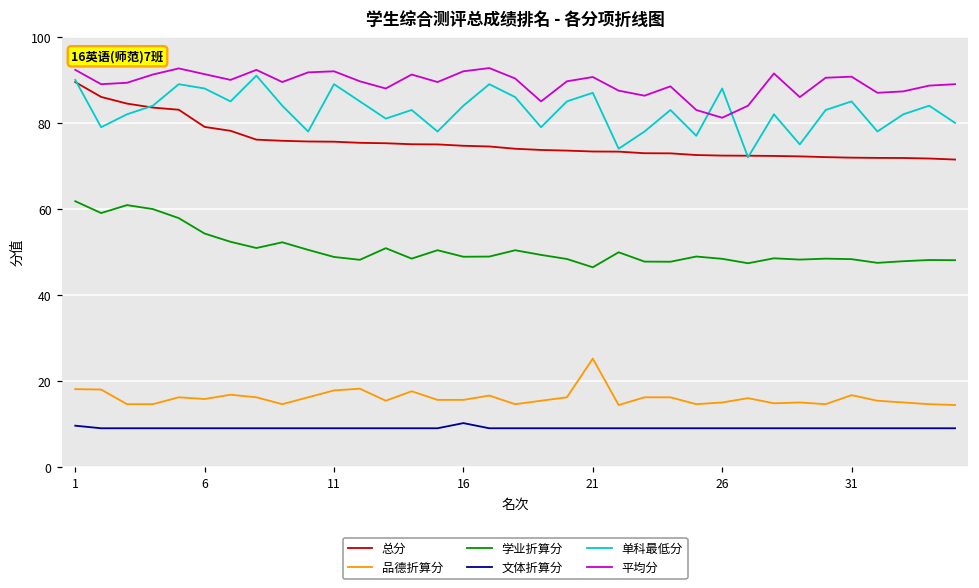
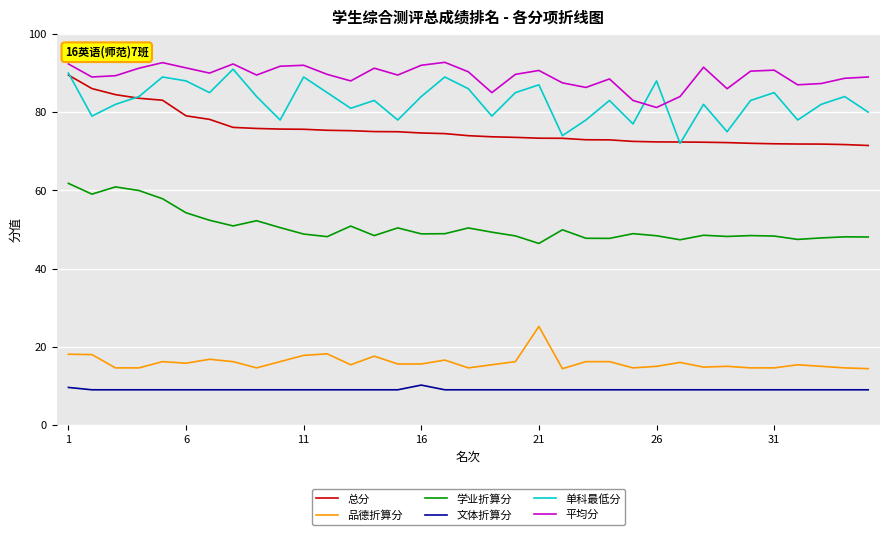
  {
    "总分": {
      "6": 79,
      "11": 76,
      "16": 75,
      "21": 73,
      "26": 72,
      "31": 72
    },
    "品德折算分": {
      "1": 18,
      "6": 16,
      "11": 18,
      "16": 16,
      "21": 25,
      "26": 15,
-     "31": 17
+     "31": 15
    },
    "学业折算分": {
      "1": 62,
      "6": 54,
      "11": 49,
      "16": 49,
      "21": 46,
      "26": 48,
      "31": 48
    },
    "文体折算分": {
      "1": 10,
      "6": 9,
      "11": 9,
      "16": 10,
      "21": 9,
      "26": 9,
      "31": 9
    },
    "单科最低分": {
      "6": 88,
      "11": 89,
      "16": 84,
      "21": 87,
      "26": 88,
      "31": 85
    },
    "平均分": {
      "6": 91,
      "11": 92,
      "16": 92,
      "21": 91,
      "26": 81,
      "31": 91
    }
  }
